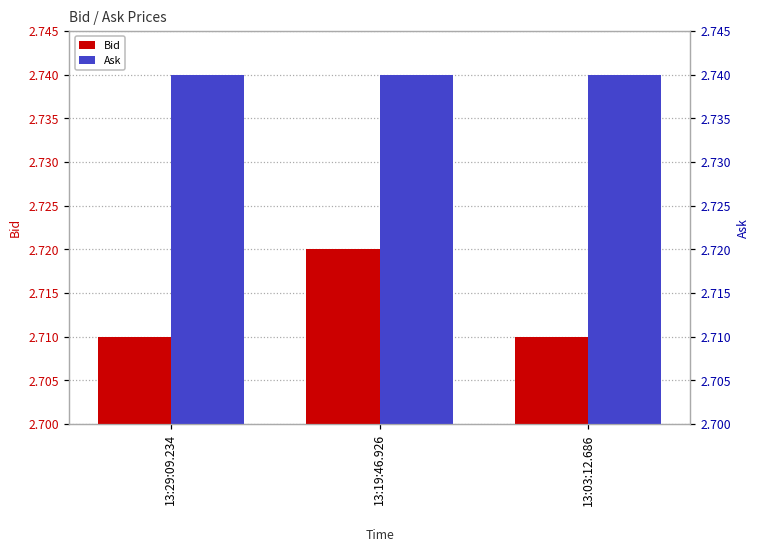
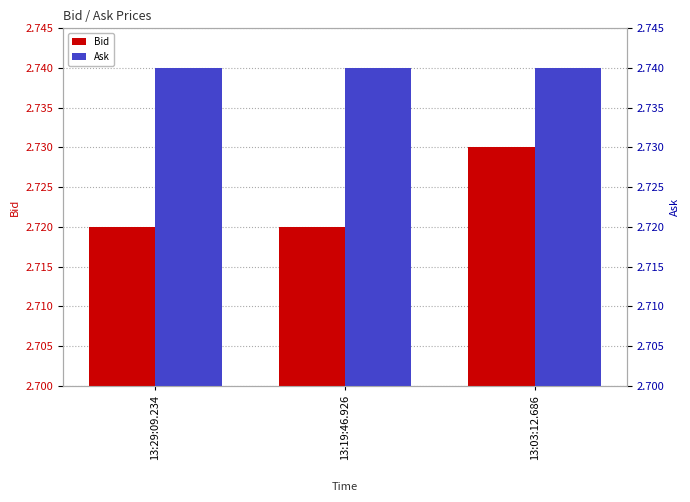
  {
    "Bid": {
-     "13:29:09.234": 2.71,
+     "13:29:09.234": 2.72,
      "13:19:46.926": 2.72,
-     "13:03:12.686": 2.71
+     "13:03:12.686": 2.73
    },
    "Ask": {
      "13:29:09.234": 2.74,
      "13:19:46.926": 2.74,
      "13:03:12.686": 2.74
    }
  }
